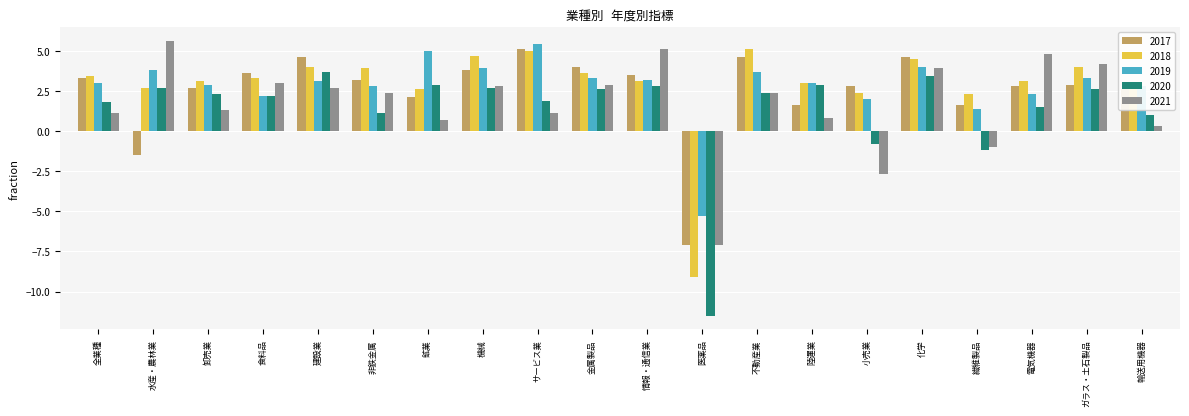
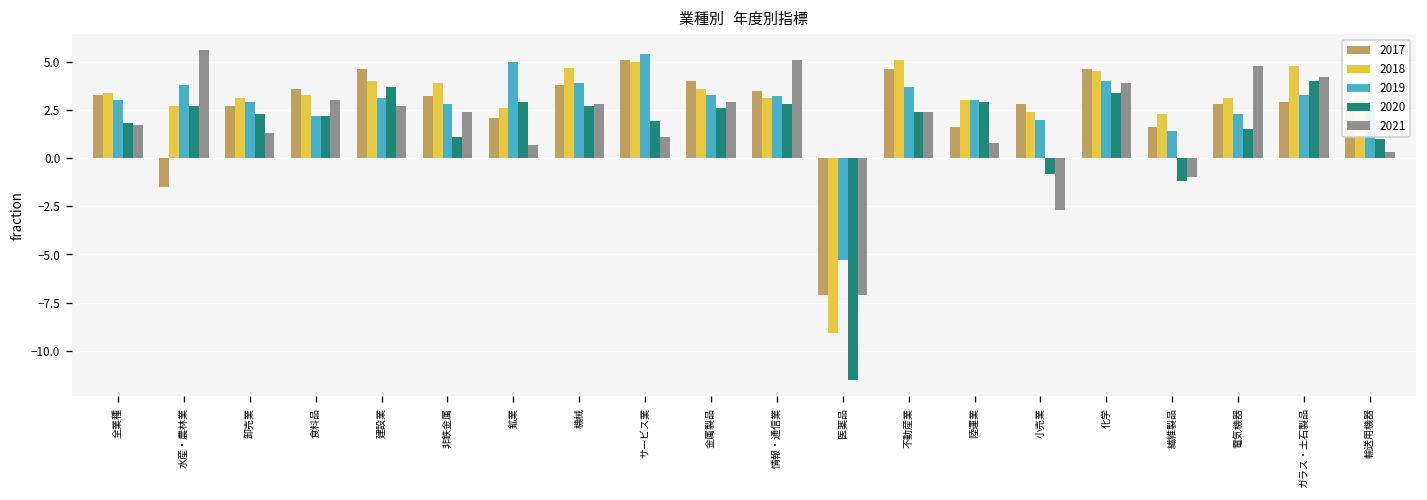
  {
    "2017": {
      "全業種": 3.3,
      "水産・農林業": -1.5,
      "卸売業": 2.7,
      "食料品": 3.6,
      "建設業": 4.6,
      "非鉄金属": 3.2,
      "鉱業": 2.1,
      "機械": 3.8,
      "サービス業": 5.1,
      "金属製品": 4.0,
      "情報・通信業": 3.5,
      "医薬品": -7.1,
      "不動産業": 4.6,
      "陸運業": 1.6,
      "小売業": 2.8,
      "化学": 4.6,
      "繊維製品": 1.6,
      "電気機器": 2.8,
      "ガラス・土石製品": 2.9
    },
    "2018": {
      "全業種": 3.4,
      "水産・農林業": 2.7,
      "卸売業": 3.1,
      "食料品": 3.3,
      "建設業": 4.0,
      "非鉄金属": 3.9,
      "鉱業": 2.6,
      "機械": 4.7,
      "サービス業": 5.0,
      "金属製品": 3.6,
      "情報・通信業": 3.1,
      "医薬品": -9.1,
      "不動産業": 5.1,
      "陸運業": 3.0,
      "小売業": 2.4,
      "化学": 4.5,
      "繊維製品": 2.3,
      "電気機器": 3.1,
-     "ガラス・土石製品": 4.0
+     "ガラス・土石製品": 4.8
    },
    "2019": {
      "全業種": 3.0,
      "水産・農林業": 3.8,
      "卸売業": 2.9,
      "食料品": 2.2,
      "建設業": 3.1,
      "非鉄金属": 2.8,
      "鉱業": 5.0,
      "機械": 3.9,
      "サービス業": 5.4,
      "金属製品": 3.3,
      "情報・通信業": 3.2,
      "医薬品": -5.3,
      "不動産業": 3.7,
      "陸運業": 3.0,
      "小売業": 2.0,
      "化学": 4.0,
      "繊維製品": 1.4,
      "電気機器": 2.3,
      "ガラス・土石製品": 3.3
    },
    "2020": {
      "全業種": 1.8,
      "水産・農林業": 2.7,
      "卸売業": 2.3,
      "食料品": 2.2,
      "建設業": 3.7,
      "非鉄金属": 1.1,
      "鉱業": 2.9,
      "機械": 2.7,
      "サービス業": 1.9,
      "金属製品": 2.6,
      "情報・通信業": 2.8,
      "医薬品": -11.5,
      "不動産業": 2.4,
      "陸運業": 2.9,
      "小売業": -0.8,
      "化学": 3.4,
      "繊維製品": -1.2,
      "電気機器": 1.5,
-     "ガラス・土石製品": 2.6,
+     "ガラス・土石製品": 4.0,
      "輸送用機器": 1.0
    },
    "2021": {
-     "全業種": 1.1,
+     "全業種": 1.7,
      "水産・農林業": 5.6,
      "卸売業": 1.3,
      "食料品": 3.0,
      "建設業": 2.7,
      "非鉄金属": 2.4,
      "鉱業": 0.7,
      "機械": 2.8,
      "サービス業": 1.1,
      "金属製品": 2.9,
      "情報・通信業": 5.1,
      "医薬品": -7.1,
      "不動産業": 2.4,
      "陸運業": 0.8,
      "小売業": -2.7,
      "化学": 3.9,
      "繊維製品": -1.0,
      "電気機器": 4.8,
      "ガラス・土石製品": 4.2,
      "輸送用機器": 0.3
    }
  }
